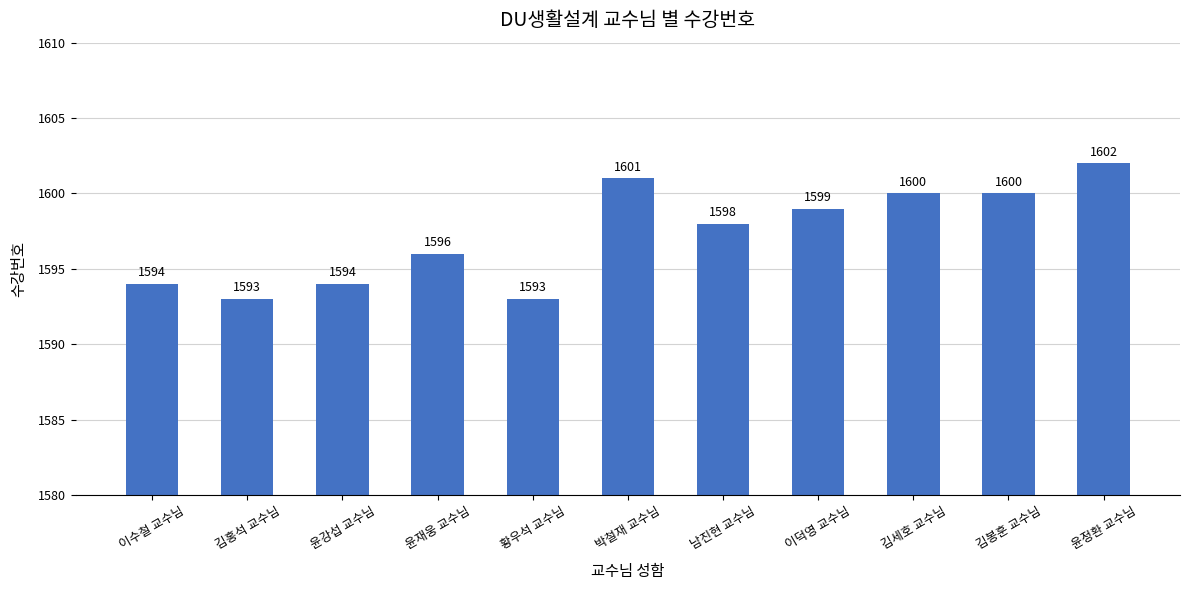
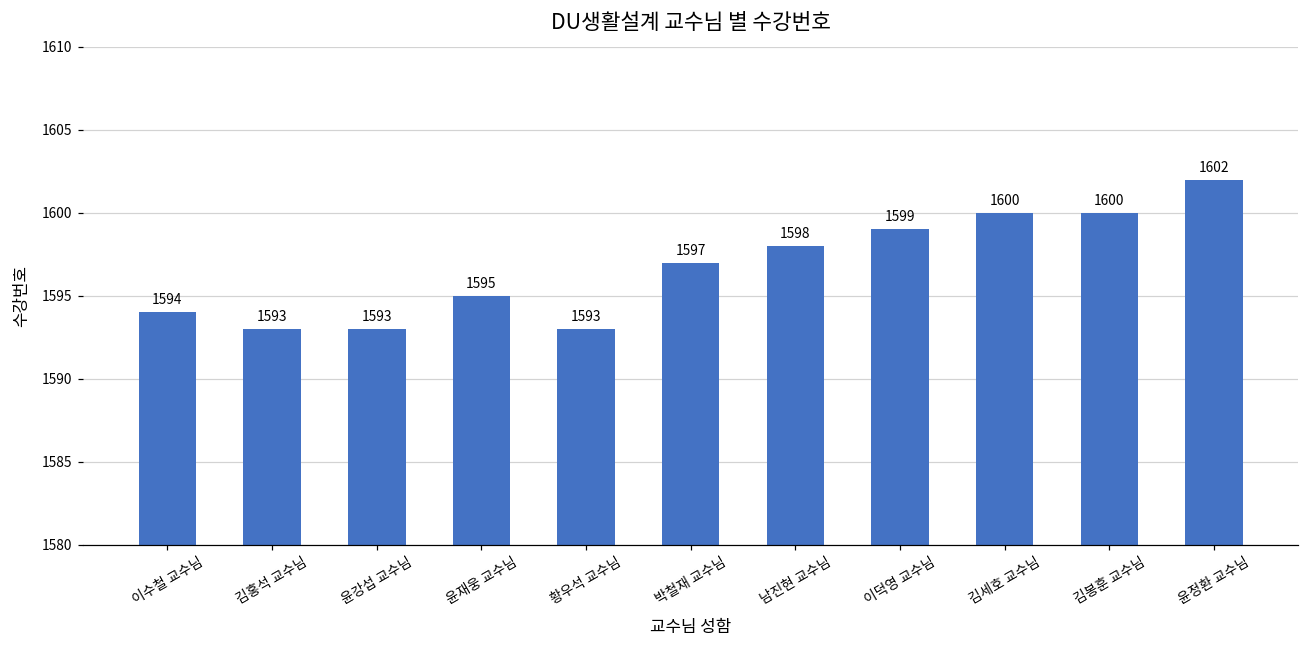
  {
    "이수철 교수님": 1594,
    "김홍석 교수님": 1593,
-   "윤강섭 교수님": 1594,
-   "윤재웅 교수님": 1596,
+   "윤강섭 교수님": 1593,
+   "윤재웅 교수님": 1595,
    "황우석 교수님": 1593,
-   "박철재 교수님": 1601,
+   "박철재 교수님": 1597,
    "남진현 교수님": 1598,
    "이덕영 교수님": 1599,
    "김세호 교수님": 1600,
    "김봉훈 교수님": 1600,
    "윤정환 교수님": 1602
  }
